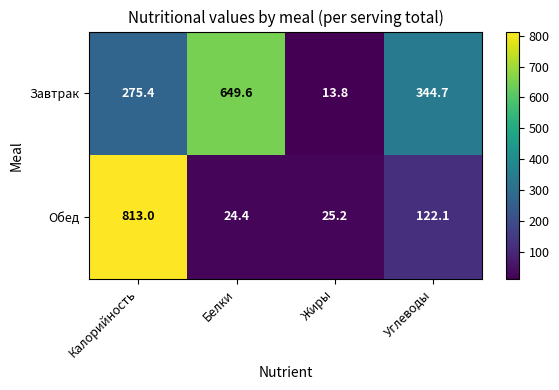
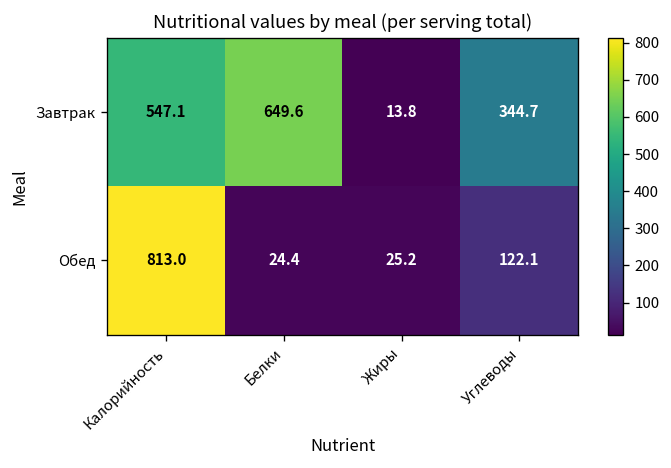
  {
    "Завтрак": {
-     "Калорийность": 275.4,
+     "Калорийность": 547.1,
      "Белки": 649.6,
      "Жиры": 13.8,
      "Углеводы": 344.7
    },
    "Обед": {
      "Калорийность": 813.0,
      "Белки": 24.4,
      "Жиры": 25.2,
      "Углеводы": 122.1
    }
  }
